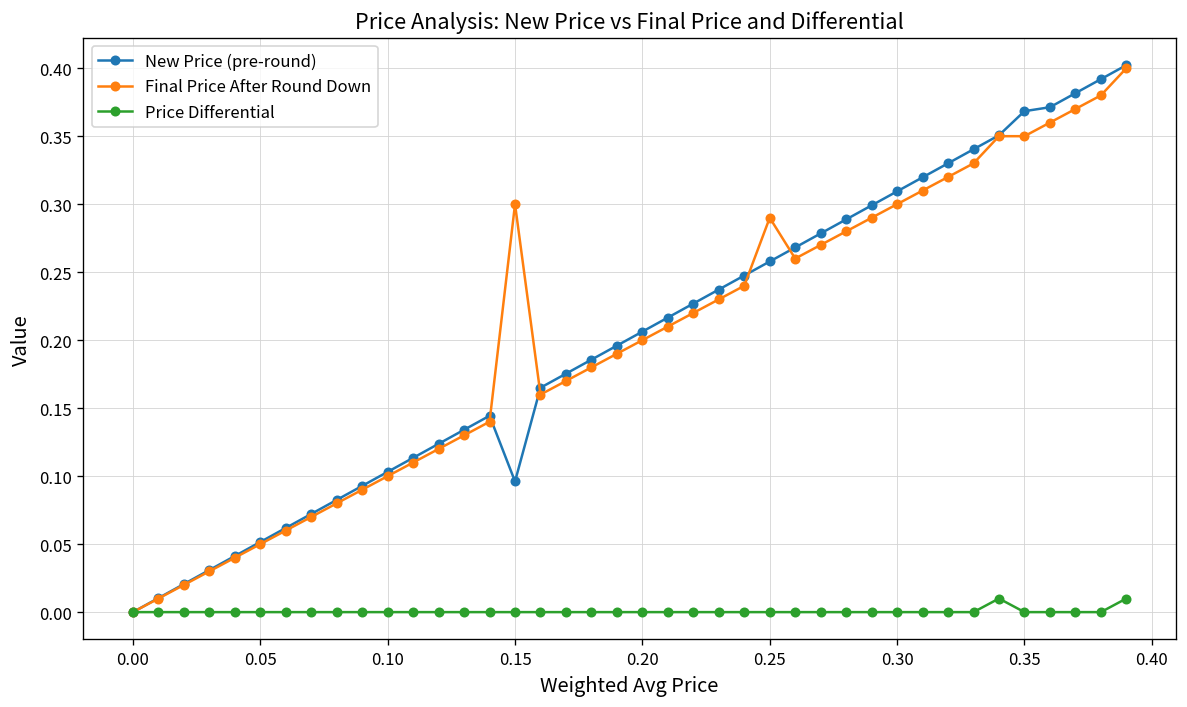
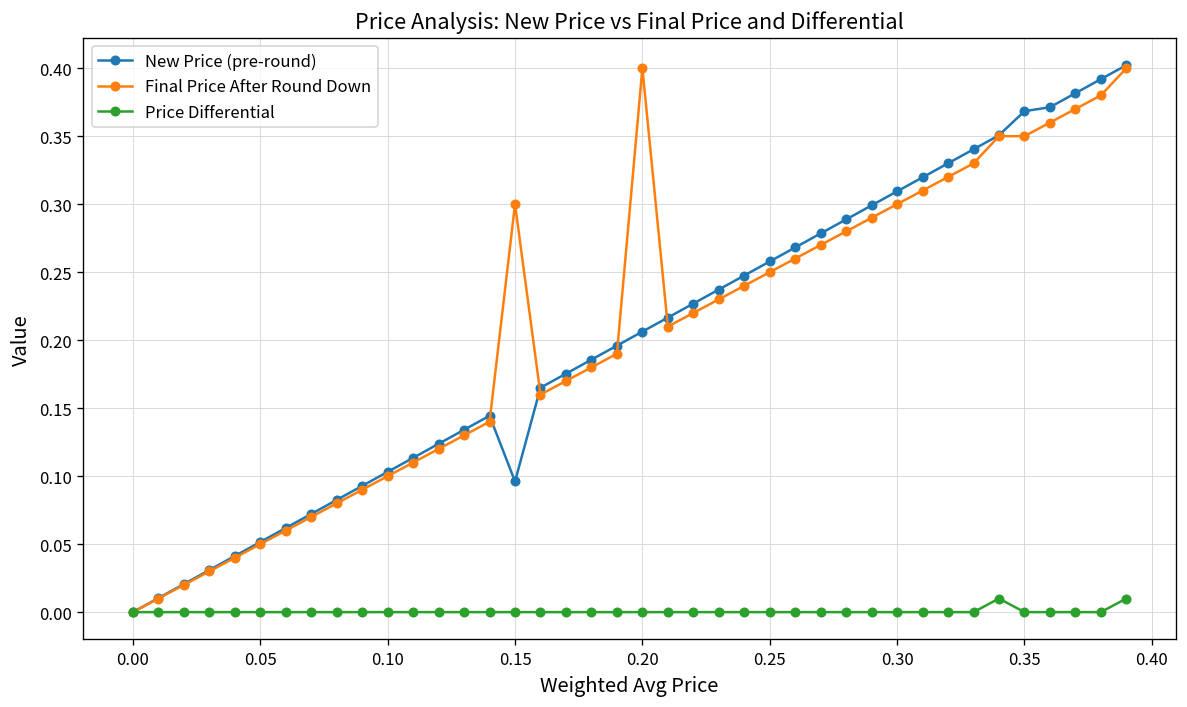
  {
    "New Price (pre-round)": {
      "0.10": 0.103,
      "0.15": 0.096,
      "0.20": 0.206,
      "0.25": 0.26,
      "0.30": 0.31,
      "0.35": 0.37
    },
    "Final Price After Round Down": {
      "0.10": 0.10,
      "0.15": 0.30,
-     "0.20": 0.2,
-     "0.25": 0.29,
+     "0.20": 0.4,
+     "0.25": 0.25,
      "0.30": 0.30,
      "0.35": 0.35
    },
    "Price Differential": {
      "0.05": 0.00,
      "0.10": 0.00,
      "0.15": 0.00,
      "0.20": 0.00,
      "0.25": 0.00,
      "0.30": 0.00,
      "0.35": 0.00
    }
  }
